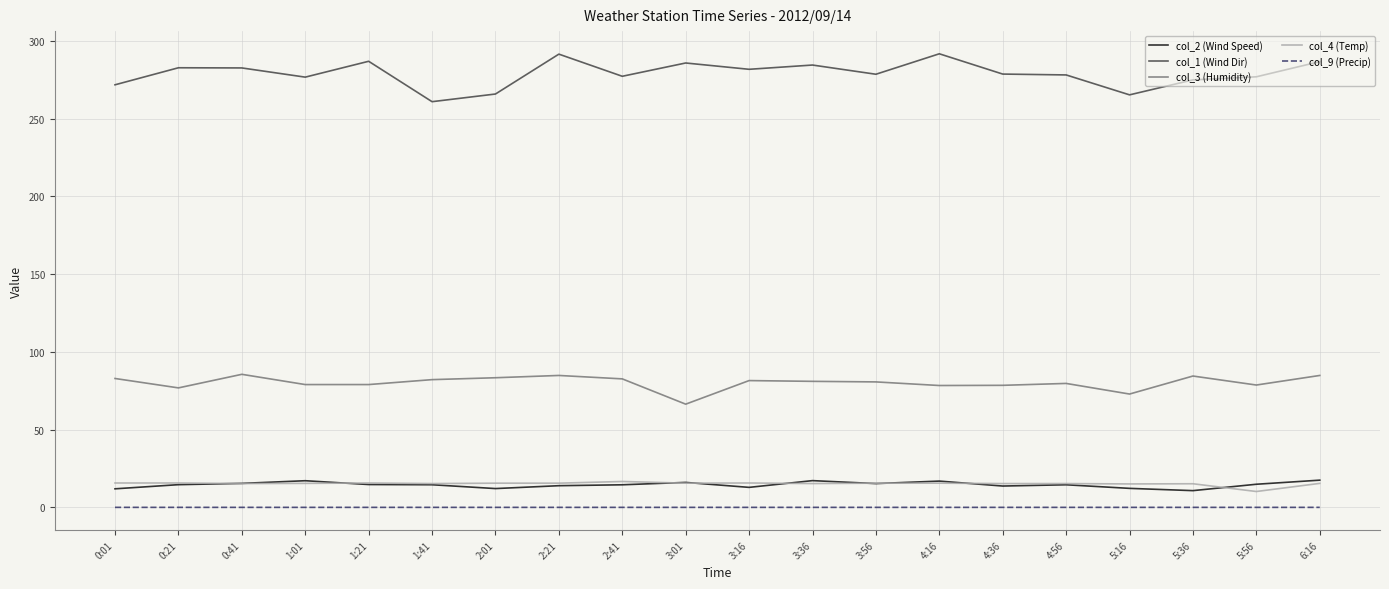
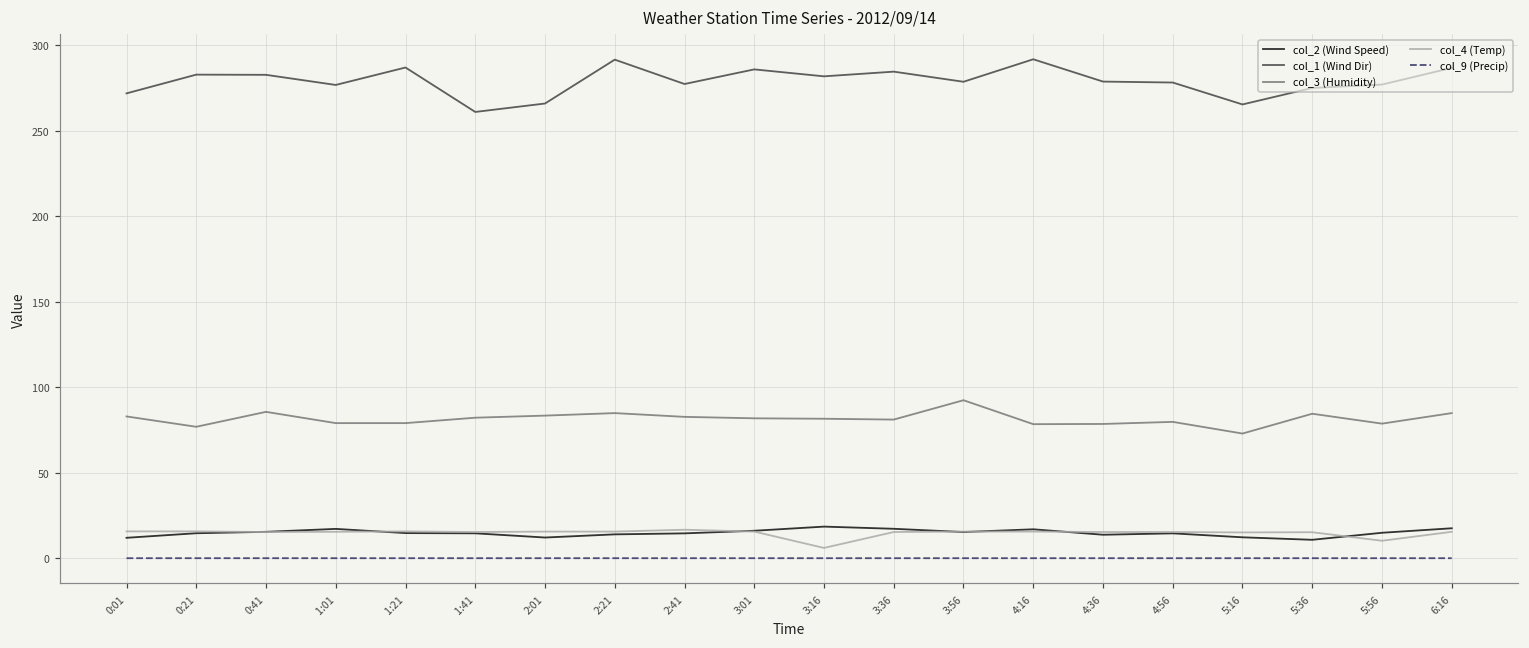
  {
    "col_2 (Wind Speed)": {
      "0:01": 12,
      "1:01": 17,
      "2:01": 12,
      "2:41": 15,
-     "3:16": 13,
+     "3:16": 18,
      "3:36": 17,
      "5:16": 12,
      "5:36": 11,
      "5:56": 15,
      "6:16": 18
    },
    "col_3 (Humidity)": {
      "0:01": 83,
      "0:21": 77,
      "0:41": 86,
      "1:01": 79,
      "1:21": 79,
      "1:41": 82,
      "2:01": 83,
      "2:21": 85,
      "2:41": 83,
-     "3:01": 66,
+     "3:01": 82,
      "3:16": 82,
      "3:36": 81,
-     "3:56": 81,
+     "3:56": 92,
      "4:16": 78,
      "4:36": 79,
      "4:56": 80,
      "5:16": 73,
      "5:36": 84,
      "5:56": 79,
      "6:16": 85
    },
    "col_4 (Temp)": {
      "0:01": 16,
      "1:01": 15,
      "2:01": 16,
      "2:41": 17,
-     "3:16": 16,
+     "3:16": 6,
      "3:36": 15,
      "5:16": 15,
      "5:36": 15,
      "5:56": 10,
      "6:16": 15
    }
  }
